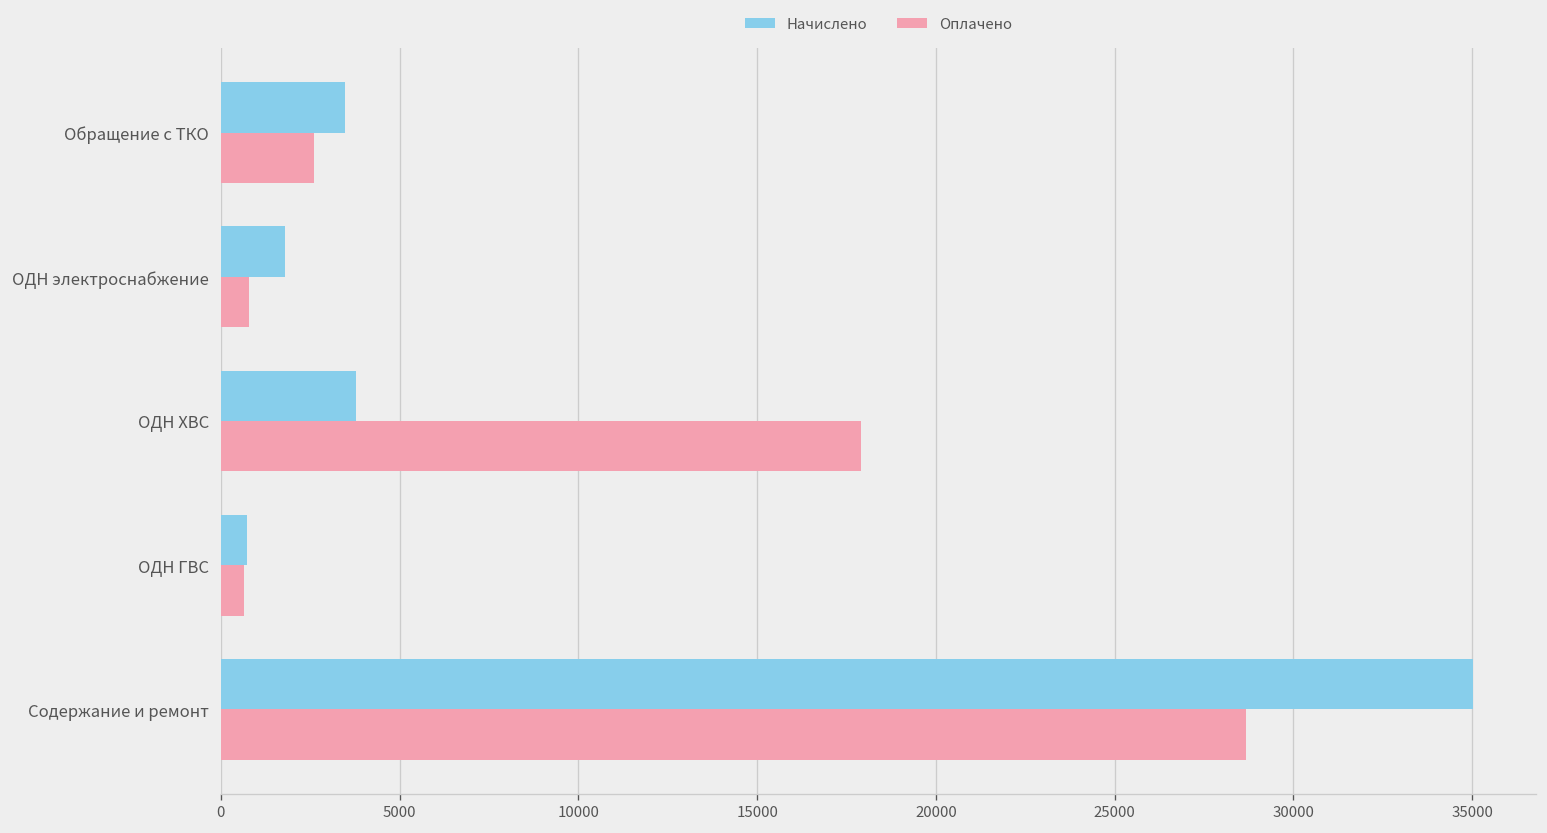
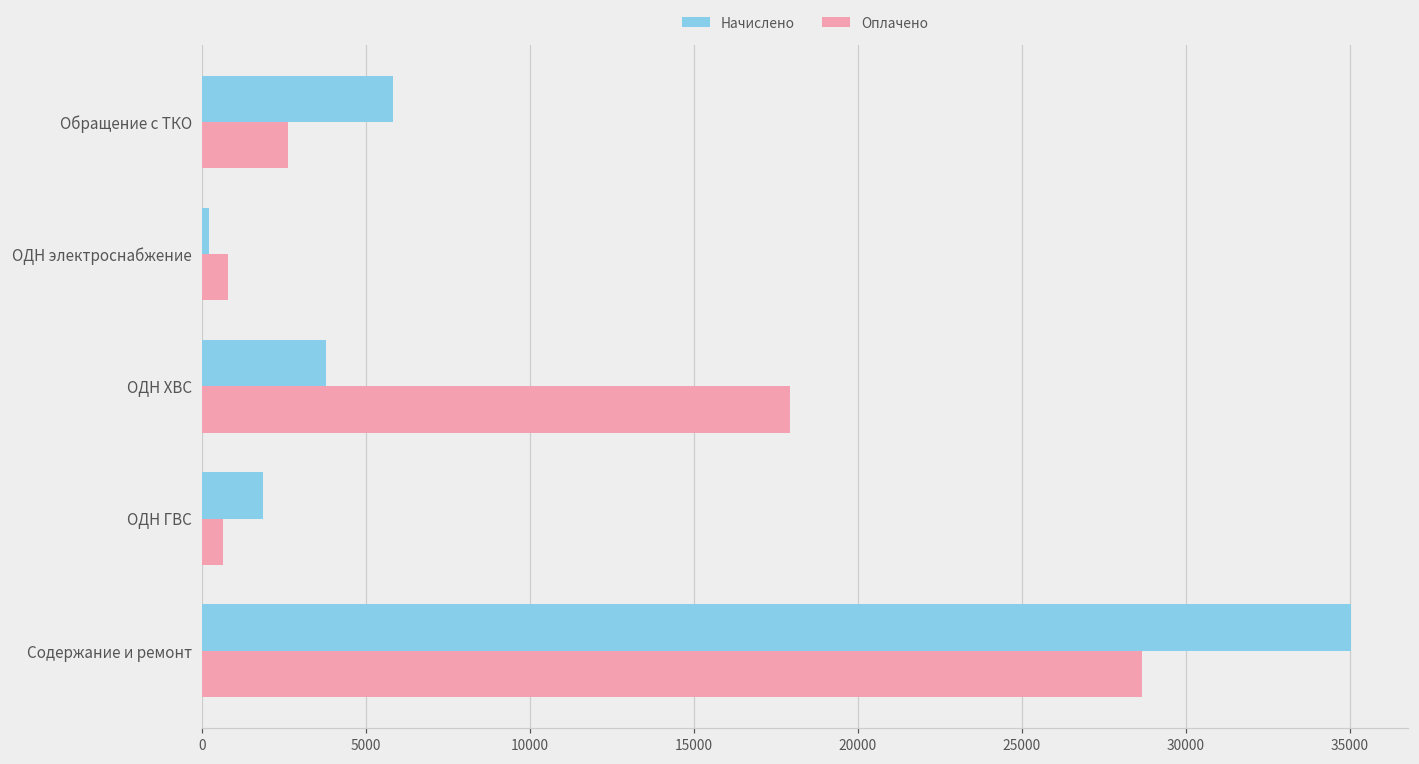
  {
    "Начислено": {
-     "Обращение с ТКО": 3500,
-     "ОДН электроснабжение": 1800,
+     "Обращение с ТКО": 5800,
+     "ОДН электроснабжение": 200,
      "ОДН ХВС": 3800,
-     "ОДН ГВС": 700,
+     "ОДН ГВС": 1800,
      "Содержание и ремонт": 35000
    },
    "Оплачено": {
      "Обращение с ТКО": 2600,
      "ОДН электроснабжение": 800,
      "ОДН ХВС": 17900,
      "ОДН ГВС": 600,
      "Содержание и ремонт": 28700
    }
  }
